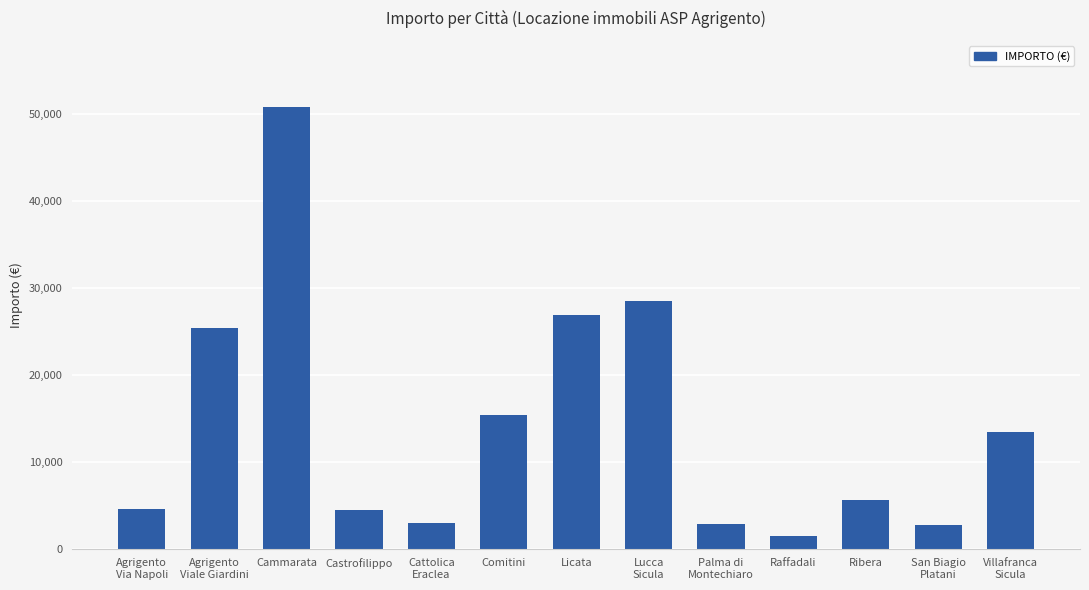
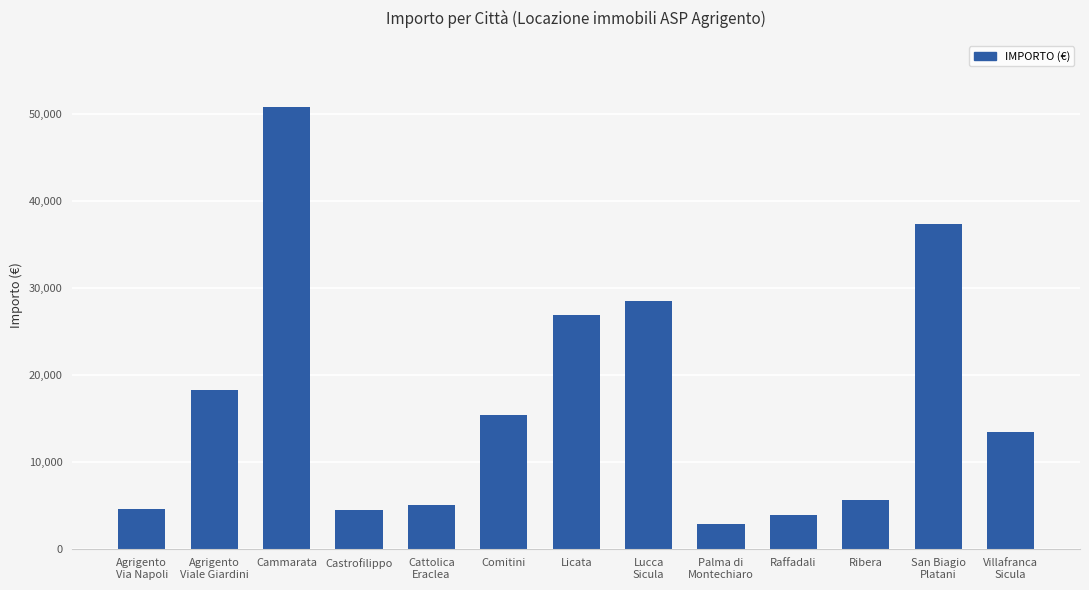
  {
    "Agrigento Via Napoli": "5,000",
-   "Agrigento Viale Giardini": "25,000",
+   "Agrigento Viale Giardini": "18,000",
    "Cammarata": "51,000",
    "Castrofilippo": "4,000",
-   "Cattolica Eraclea": "3,000",
+   "Cattolica Eraclea": "5,000",
    "Comitini": "15,000",
    "Licata": "27,000",
    "Lucca Sicula": "28,000",
    "Palma di Montechiaro": "3,000",
-   "Raffadali": "1,000",
+   "Raffadali": "4,000",
    "Ribera": "6,000",
-   "San Biagio Platani": "3,000",
+   "San Biagio Platani": "37,000",
    "Villafranca Sicula": "13,000"
  }
